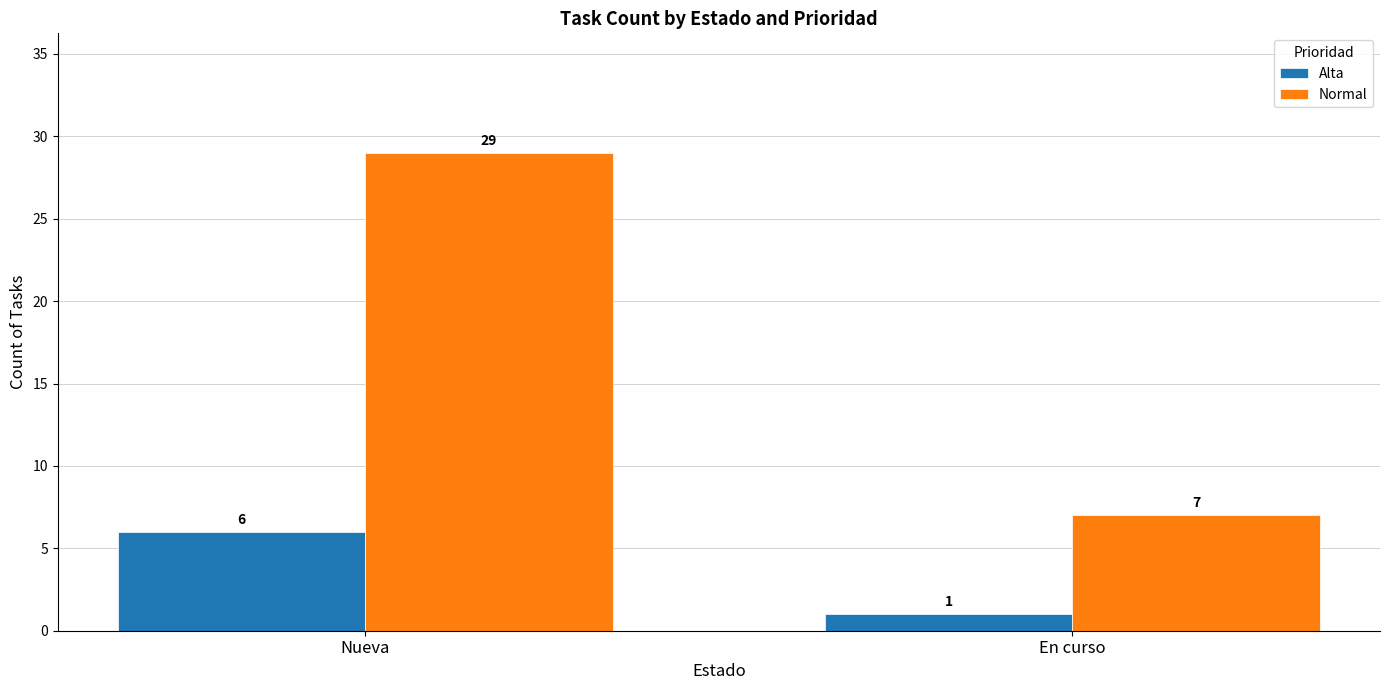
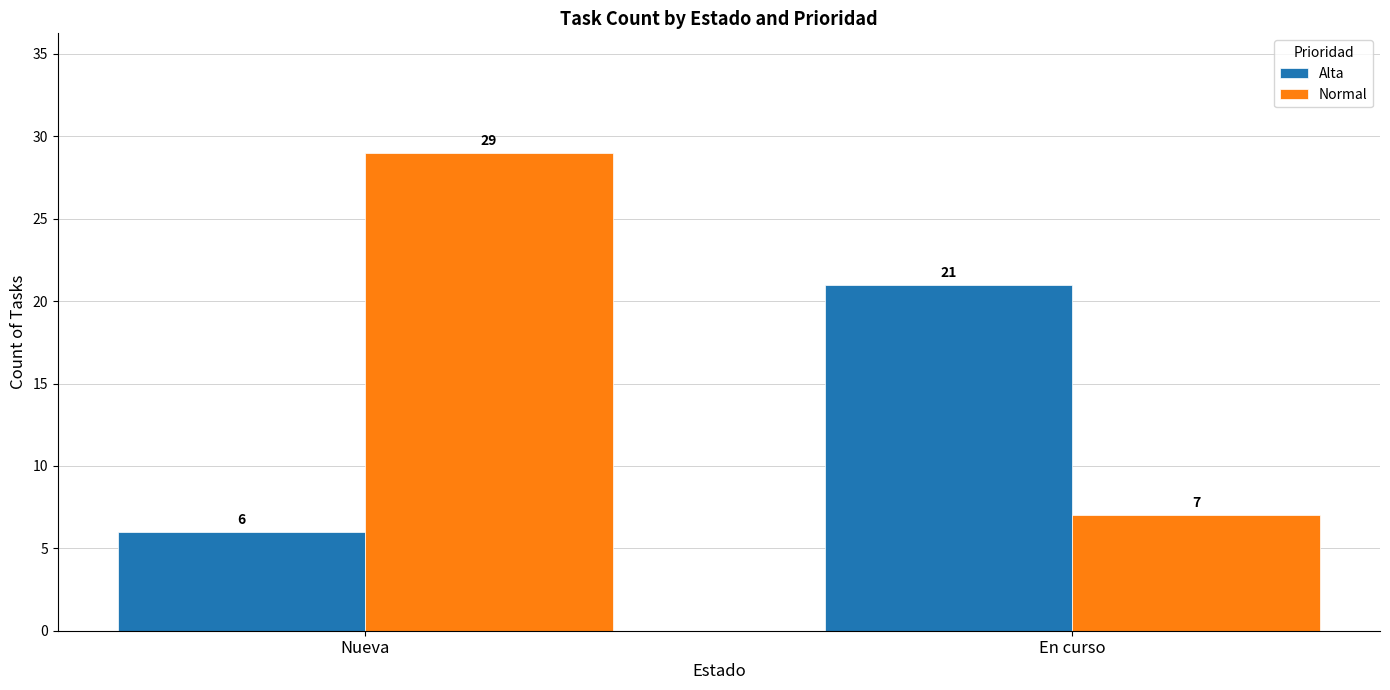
  {
    "Alta": {
      "Nueva": 6,
-     "En curso": 1
+     "En curso": 21
    },
    "Normal": {
      "Nueva": 29,
      "En curso": 7
    }
  }
